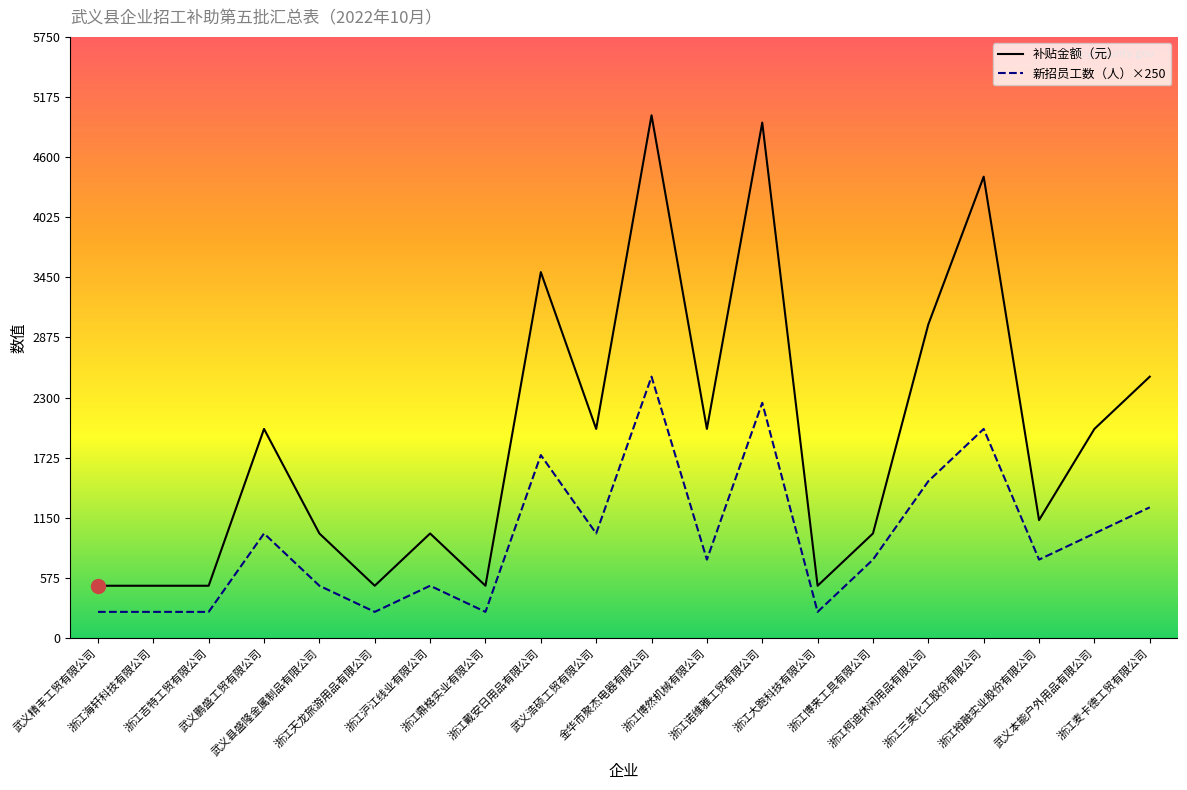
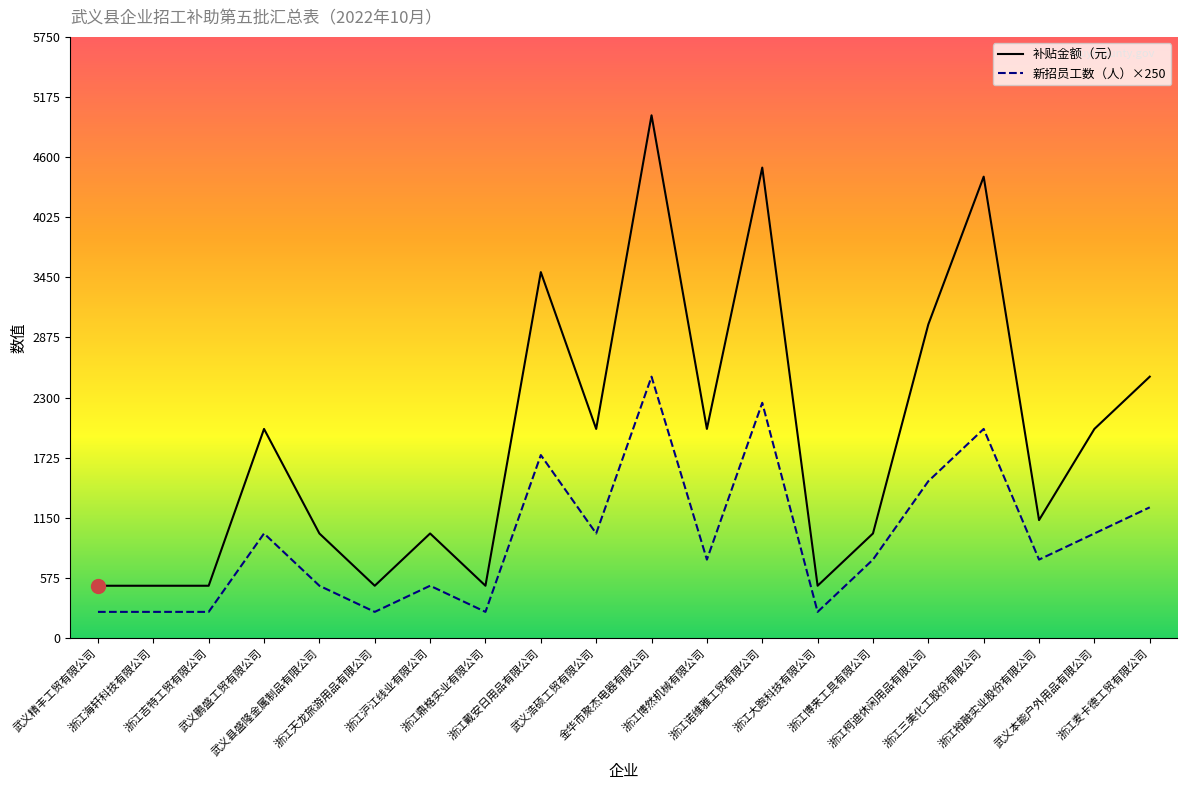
  {
    "补贴金额（元）": {
      "浙江海轩科技有限公司": 500,
      "浙江吉特工贸有限公司": 500,
      "武义鹏盛工贸有限公司": 2000,
      "武义县盛隆金属制品有限公司": 1000,
      "浙江天龙旅游用品有限公司": 500,
      "浙江沪江线业有限公司": 1000,
      "浙江鼎格实业有限公司": 500,
      "浙江戴安日用品有限公司": 3500,
      "武义浩硕工贸有限公司": 2000,
      "金华市聚杰电器有限公司": 5000,
      "浙江博然机械有限公司": 2000,
-     "浙江诺维雅工贸有限公司": 4930,
+     "浙江诺维雅工贸有限公司": 4500,
      "浙江大跑科技有限公司": 500,
      "浙江博来工具有限公司": 1000,
      "浙江柯迪休闲用品有限公司": 3000,
      "浙江三美化工股份有限公司": 4410,
      "浙江裕融实业股份有限公司": 1130,
      "武义本能户外用品有限公司": 2000,
      "浙江麦卡德工贸有限公司": 2500
    },
    "新招员工数（人）×250": {
      "武义精丰工贸有限公司": 250,
      "浙江海轩科技有限公司": 250,
      "浙江吉特工贸有限公司": 250,
      "武义鹏盛工贸有限公司": 1000,
      "武义县盛隆金属制品有限公司": 500,
      "浙江天龙旅游用品有限公司": 250,
      "浙江沪江线业有限公司": 500,
      "浙江鼎格实业有限公司": 250,
      "浙江戴安日用品有限公司": 1750,
      "武义浩硕工贸有限公司": 1000,
      "金华市聚杰电器有限公司": 2500,
      "浙江博然机械有限公司": 750,
      "浙江诺维雅工贸有限公司": 2250,
      "浙江大跑科技有限公司": 250,
      "浙江博来工具有限公司": 750,
      "浙江柯迪休闲用品有限公司": 1500,
      "浙江三美化工股份有限公司": 2000,
      "浙江裕融实业股份有限公司": 750,
      "武义本能户外用品有限公司": 1000,
      "浙江麦卡德工贸有限公司": 1250
    }
  }
